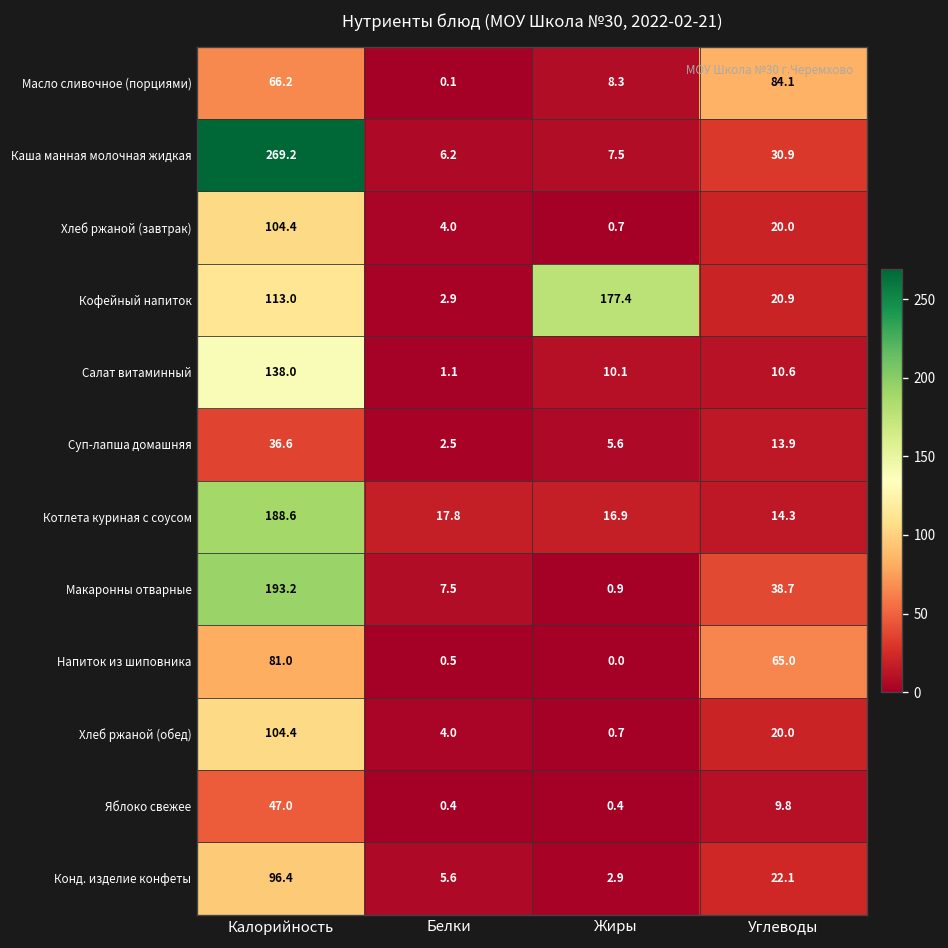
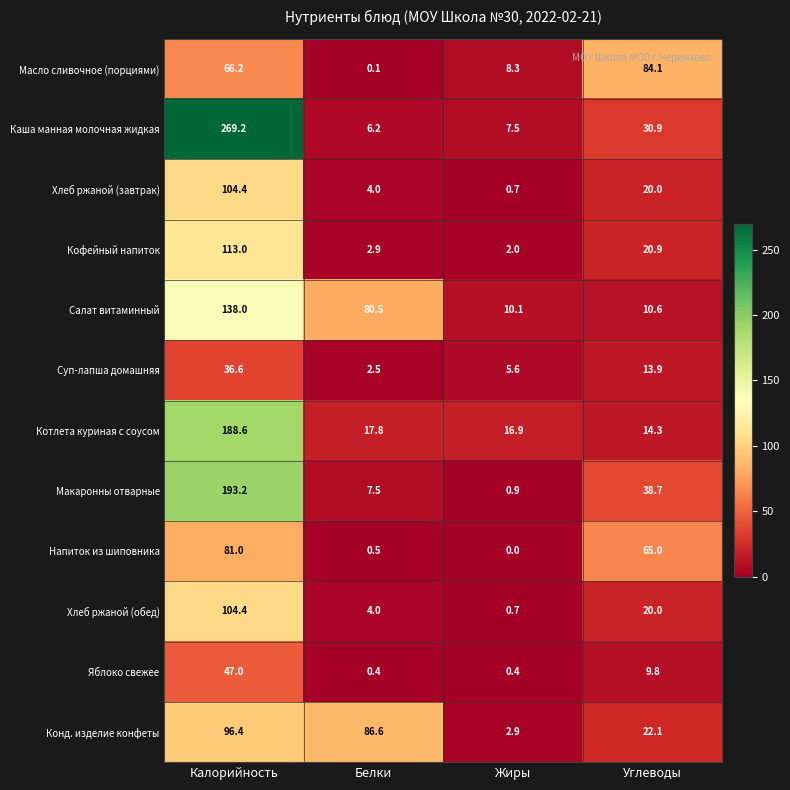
  {
    "Масло сливочное (порциями)": {
      "Калорийность": 66.2,
      "Белки": 0.1,
      "Жиры": 8.3
    },
    "Каша манная молочная жидкая": {
      "Калорийность": 269.2,
      "Белки": 6.2,
      "Жиры": 7.5,
      "Углеводы": 30.9
    },
    "Хлеб ржаной (завтрак)": {
      "Калорийность": 104.4,
      "Белки": 4.0,
      "Жиры": 0.7,
      "Углеводы": 20.0
    },
    "Кофейный напиток": {
      "Калорийность": 113.0,
      "Белки": 2.9,
-     "Жиры": 177.4,
+     "Жиры": 2.0,
      "Углеводы": 20.9
    },
    "Салат витаминный": {
      "Калорийность": 138.0,
-     "Белки": 1.1,
+     "Белки": 80.5,
      "Жиры": 10.1,
      "Углеводы": 10.6
    },
    "Суп-лапша домашняя": {
      "Калорийность": 36.6,
      "Белки": 2.5,
      "Жиры": 5.6,
      "Углеводы": 13.9
    },
    "Котлета куриная с соусом": {
      "Калорийность": 188.6,
      "Белки": 17.8,
      "Жиры": 16.9,
      "Углеводы": 14.3
    },
    "Макаронны отварные": {
      "Калорийность": 193.2,
      "Белки": 7.5,
      "Жиры": 0.9,
      "Углеводы": 38.7
    },
    "Напиток из шиповника": {
      "Калорийность": 81.0,
      "Белки": 0.5,
      "Жиры": 0.0,
      "Углеводы": 65.0
    },
    "Хлеб ржаной (обед)": {
      "Калорийность": 104.4,
      "Белки": 4.0,
      "Жиры": 0.7,
      "Углеводы": 20.0
    },
    "Яблоко свежее": {
      "Калорийность": 47.0,
      "Белки": 0.4,
      "Жиры": 0.4,
      "Углеводы": 9.8
    },
    "Конд. изделие конфеты": {
      "Калорийность": 96.4,
-     "Белки": 5.6,
+     "Белки": 86.6,
      "Жиры": 2.9,
      "Углеводы": 22.1
    }
  }
